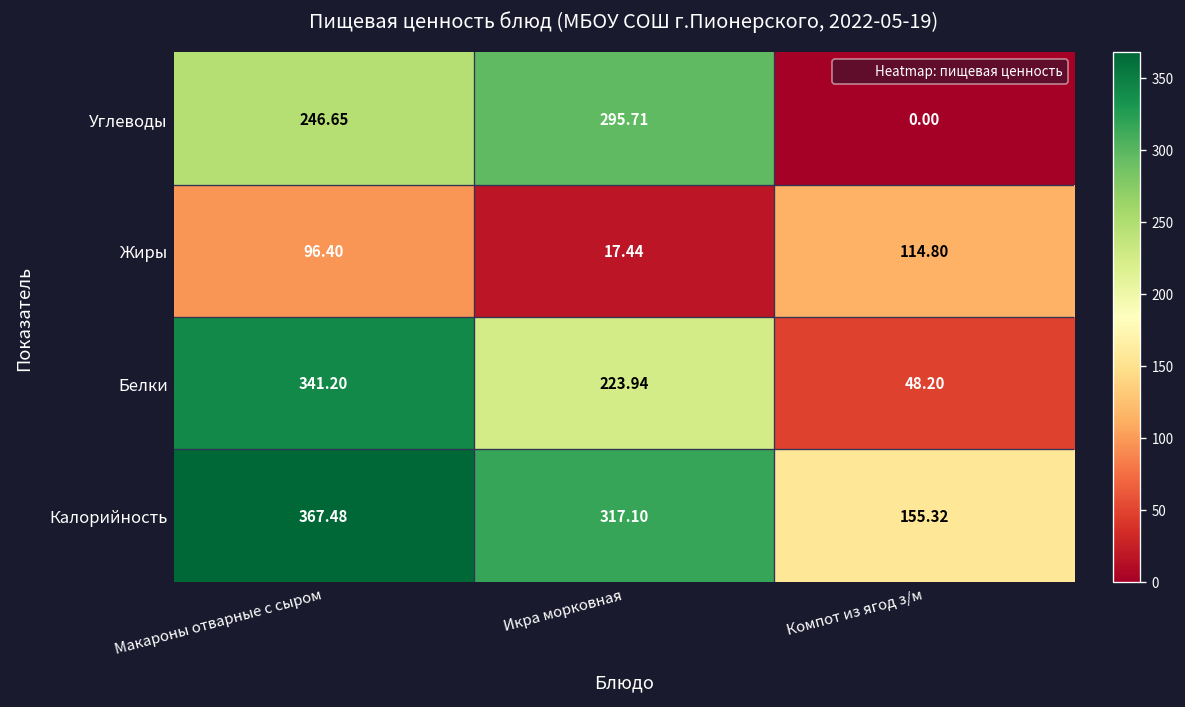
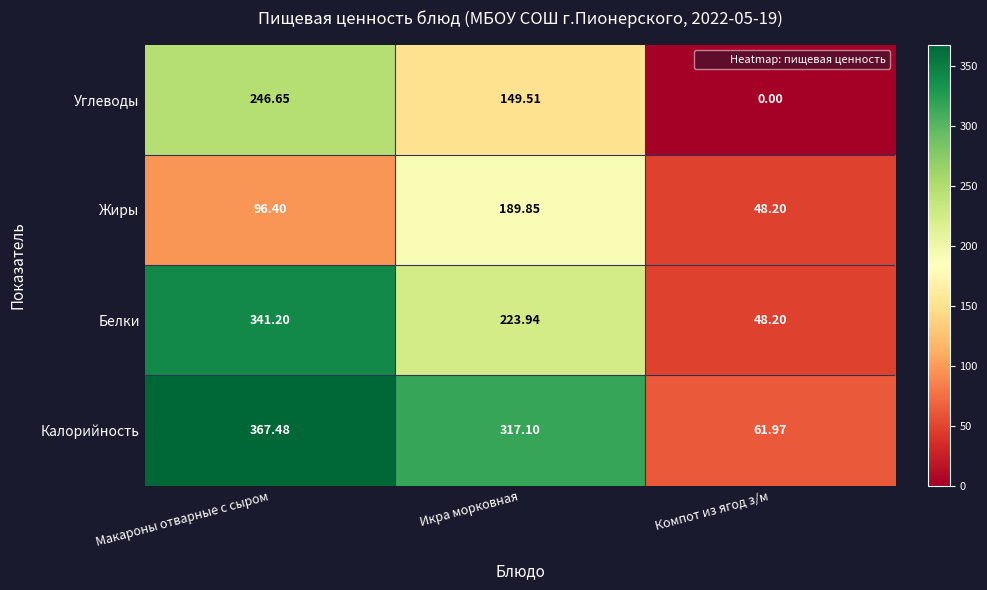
  {
    "Углеводы": {
      "Макароны отварные с сыром": 246.65,
-     "Икра морковная": 295.71,
+     "Икра морковная": 149.51,
      "Компот из ягод з/м": 0.00
    },
    "Жиры": {
      "Макароны отварные с сыром": 96.40,
-     "Икра морковная": 17.44,
-     "Компот из ягод з/м": 114.80
+     "Икра морковная": 189.85,
+     "Компот из ягод з/м": 48.20
    },
    "Белки": {
      "Макароны отварные с сыром": 341.20,
      "Икра морковная": 223.94,
      "Компот из ягод з/м": 48.20
    },
    "Калорийность": {
      "Макароны отварные с сыром": 367.48,
      "Икра морковная": 317.10,
-     "Компот из ягод з/м": 155.32
+     "Компот из ягод з/м": 61.97
    }
  }
